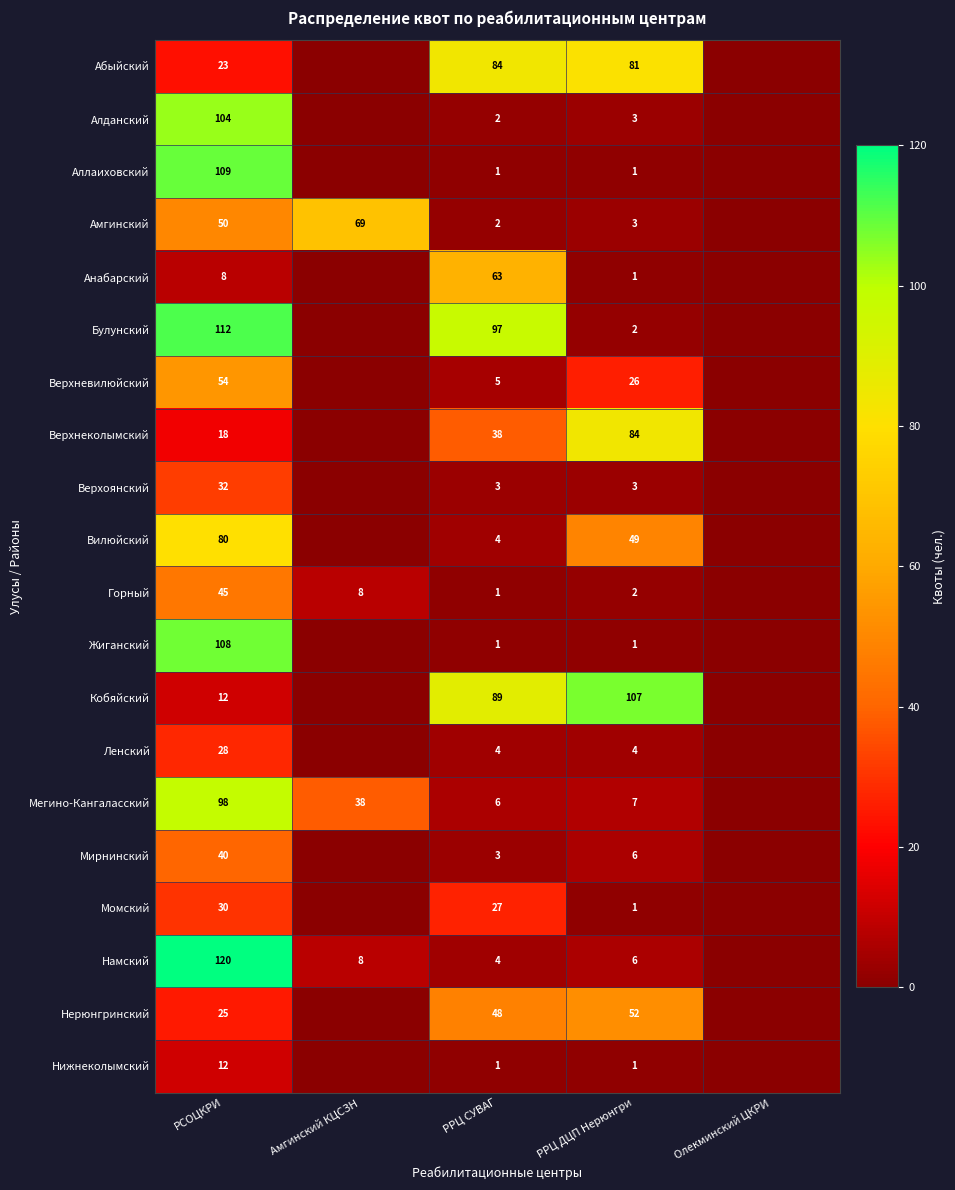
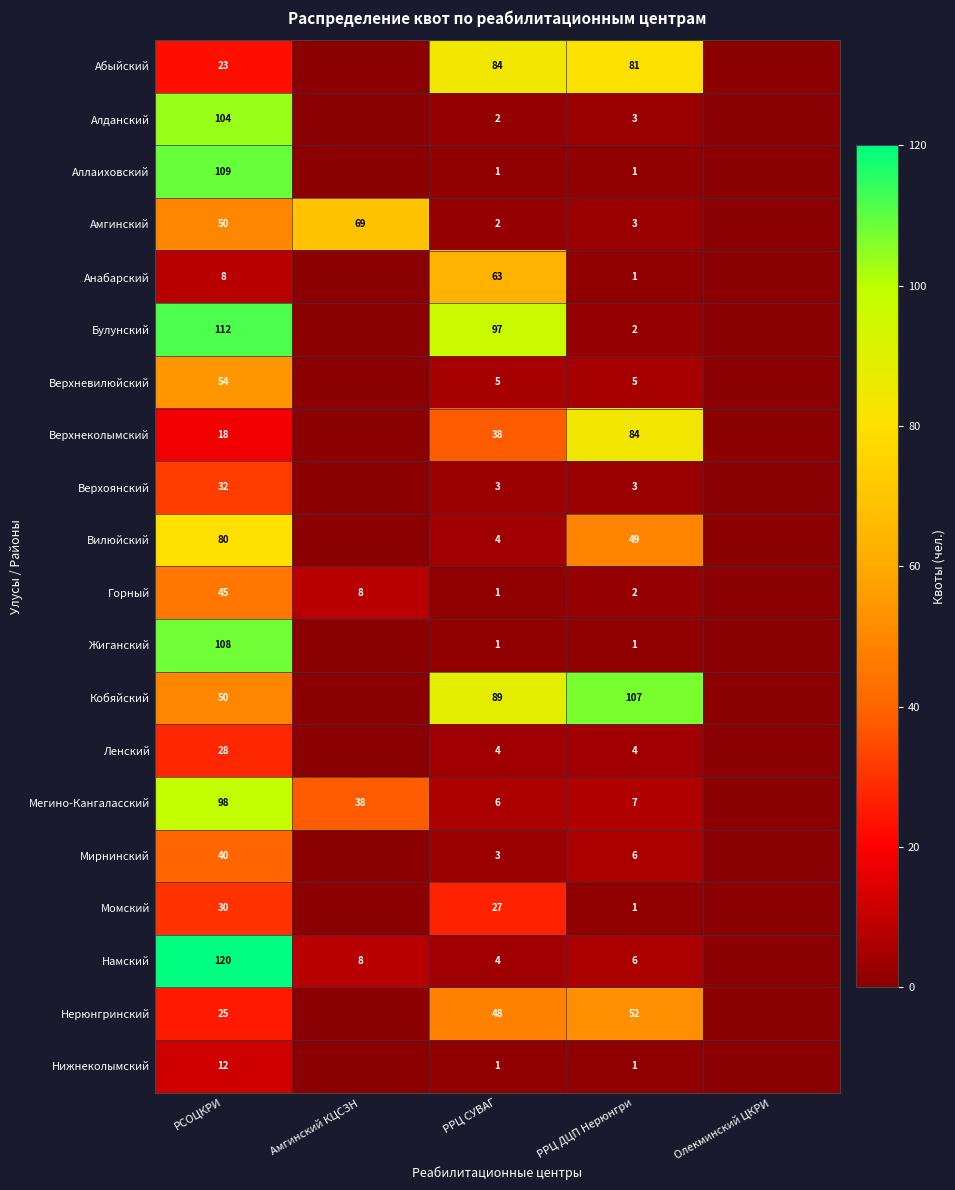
  {
    "Абыйский": {
      "РСОЦКРИ": 23,
      "РРЦ СУВАГ": 84,
      "РРЦ ДЦП Нерюнгри": 81
    },
    "Алданский": {
      "РСОЦКРИ": 104,
      "РРЦ СУВАГ": 2,
      "РРЦ ДЦП Нерюнгри": 3
    },
    "Аллаиховский": {
      "РСОЦКРИ": 109,
      "РРЦ СУВАГ": 1,
      "РРЦ ДЦП Нерюнгри": 1
    },
    "Амгинский": {
      "РСОЦКРИ": 50,
      "Амгинский КЦСЗН": 69,
      "РРЦ СУВАГ": 2,
      "РРЦ ДЦП Нерюнгри": 3
    },
    "Анабаpский": {
      "РСОЦКРИ": 8,
      "РРЦ СУВАГ": 63,
      "РРЦ ДЦП Нерюнгри": 1
    },
    "Булунский": {
      "РСОЦКРИ": 112,
      "РРЦ СУВАГ": 97,
      "РРЦ ДЦП Нерюнгри": 2
    },
    "Верхневилюйский": {
      "РСОЦКРИ": 54,
      "РРЦ СУВАГ": 5,
-     "РРЦ ДЦП Нерюнгри": 26
+     "РРЦ ДЦП Нерюнгри": 5
    },
    "Верхнеколымский": {
      "РСОЦКРИ": 18,
      "РРЦ СУВАГ": 38,
      "РРЦ ДЦП Нерюнгри": 84
    },
    "Веpхоянский": {
      "РСОЦКРИ": 32,
      "РРЦ СУВАГ": 3,
      "РРЦ ДЦП Нерюнгри": 3
    },
    "Вилюйский": {
      "РСОЦКРИ": 80,
      "РРЦ СУВАГ": 4,
      "РРЦ ДЦП Нерюнгри": 49
    },
    "Гоpный": {
      "РСОЦКРИ": 45,
      "Амгинский КЦСЗН": 8,
      "РРЦ СУВАГ": 1,
      "РРЦ ДЦП Нерюнгри": 2
    },
    "Жиганский": {
      "РСОЦКРИ": 108,
      "РРЦ СУВАГ": 1,
      "РРЦ ДЦП Нерюнгри": 1
    },
    "Кобяйский": {
-     "РСОЦКРИ": 12,
+     "РСОЦКРИ": 50,
      "РРЦ СУВАГ": 89,
      "РРЦ ДЦП Нерюнгри": 107
    },
    "Ленский": {
      "РСОЦКРИ": 28,
      "РРЦ СУВАГ": 4,
      "РРЦ ДЦП Нерюнгри": 4
    },
    "Мегино-Кангаласский": {
      "РСОЦКРИ": 98,
      "Амгинский КЦСЗН": 38,
      "РРЦ СУВАГ": 6,
      "РРЦ ДЦП Нерюнгри": 7
    },
    "Миpнинский": {
      "РСОЦКРИ": 40,
      "РРЦ СУВАГ": 3,
      "РРЦ ДЦП Нерюнгри": 6
    },
    "Момский": {
      "РСОЦКРИ": 30,
      "РРЦ СУВАГ": 27,
      "РРЦ ДЦП Нерюнгри": 1
    },
    "Hамский": {
      "РСОЦКРИ": 120,
      "Амгинский КЦСЗН": 8,
      "РРЦ СУВАГ": 4,
      "РРЦ ДЦП Нерюнгри": 6
    },
    "Hеpюнгpинский": {
      "РСОЦКРИ": 25,
      "РРЦ СУВАГ": 48,
      "РРЦ ДЦП Нерюнгри": 52
    },
    "Hижнеколымский": {
      "РСОЦКРИ": 12,
      "РРЦ СУВАГ": 1,
      "РРЦ ДЦП Нерюнгри": 1
    }
  }
